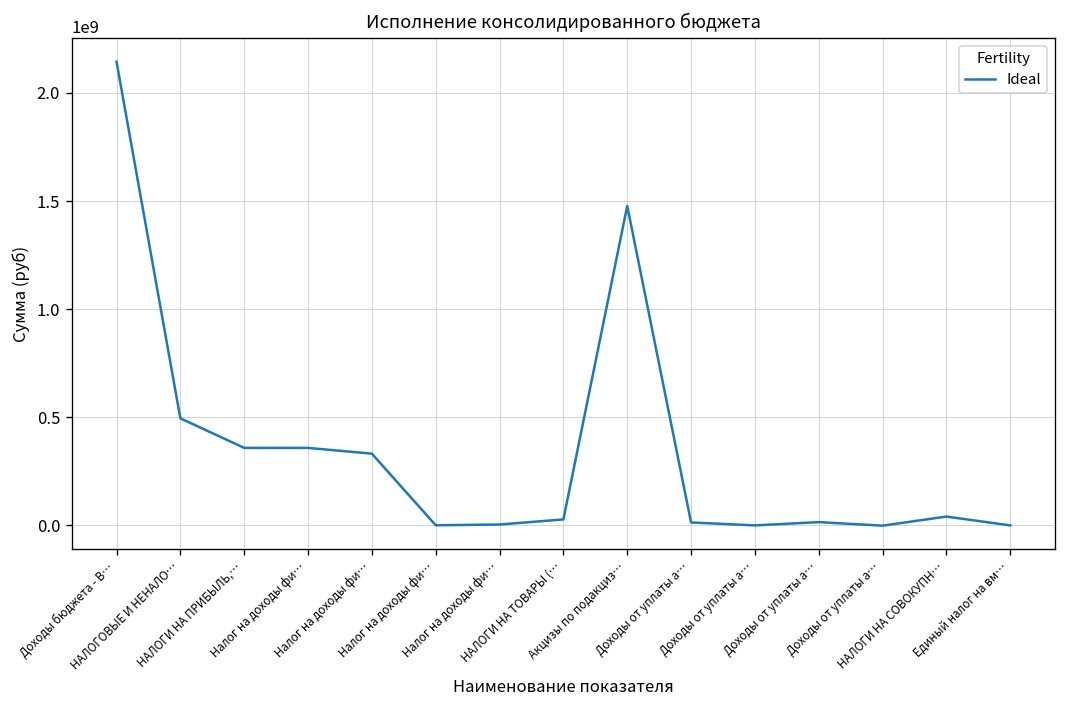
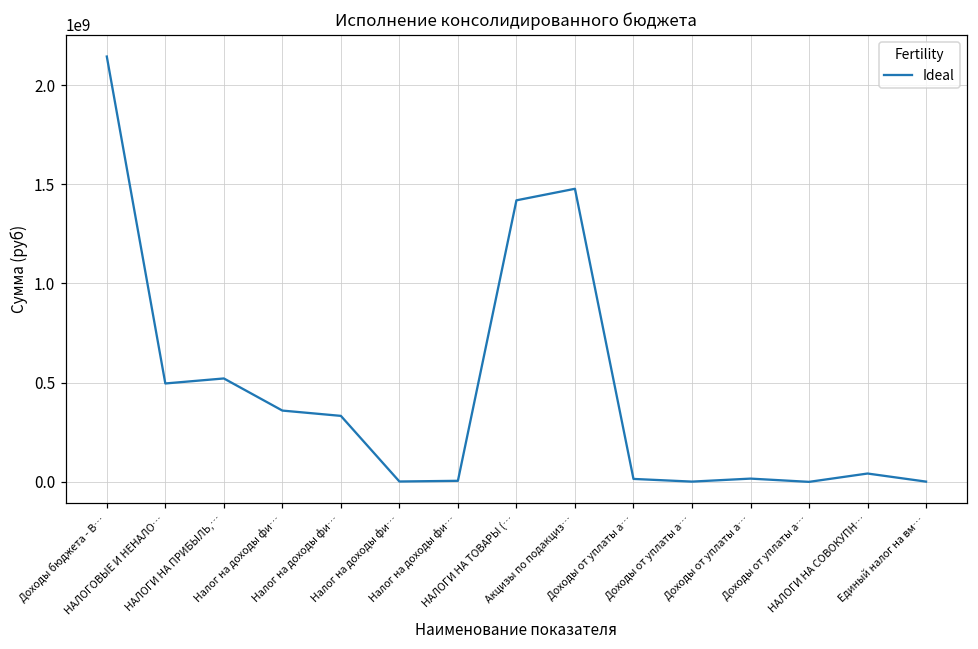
  {
    "Доходы бюджета - В…": 2140000000,
    "НАЛОГОВЫЕ И НЕНАЛО…": 500000000,
-   "НАЛОГИ НА ПРИБЫЛЬ,…": 360000000,
-   "НАЛОГИ НА ТОВАРЫ (…": 30000000,
+   "НАЛОГИ НА ПРИБЫЛЬ,…": 520000000,
+   "НАЛОГИ НА ТОВАРЫ (…": 1420000000,
    "Акцизы по подакциз…": 1480000000,
    "НАЛОГИ НА СОВОКУПН…": 40000000,
    "Единый налог на вм…": 0
  }
